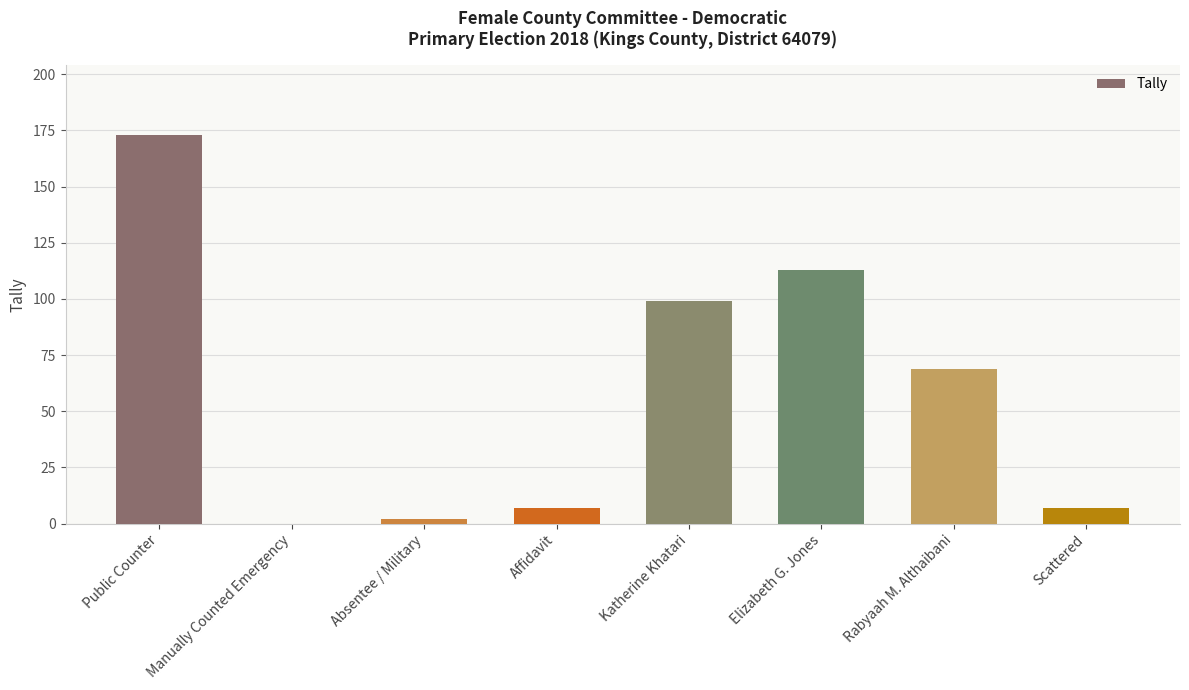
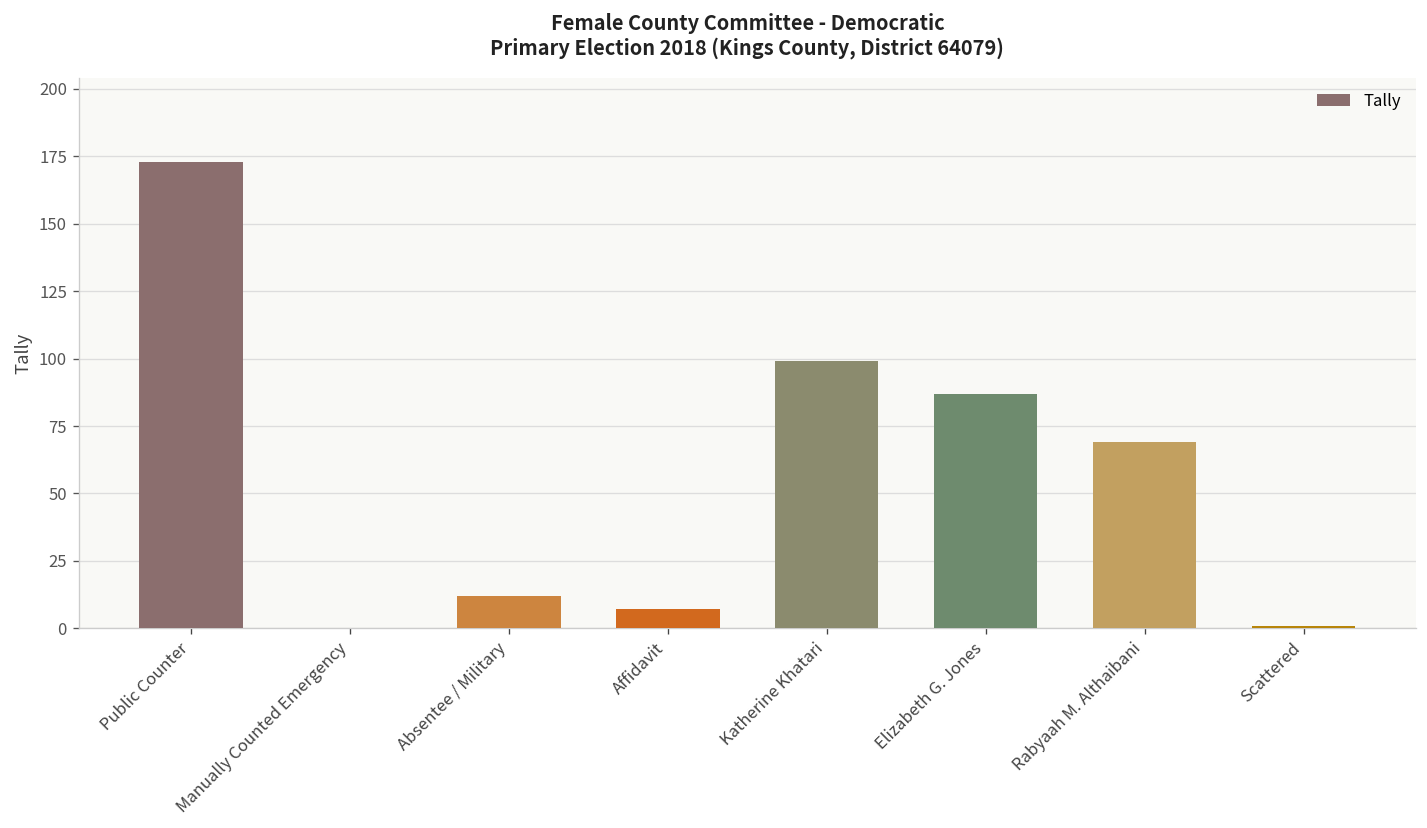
  {
    "Public Counter": 173,
    "Manually Counted Emergency": 0,
-   "Absentee / Military": 2,
+   "Absentee / Military": 12,
    "Affidavit": 7,
    "Katherine Khatari": 99,
-   "Elizabeth G. Jones": 113,
+   "Elizabeth G. Jones": 87,
    "Rabyaah M. Althaibani": 69,
-   "Scattered": 7
+   "Scattered": 1
  }
